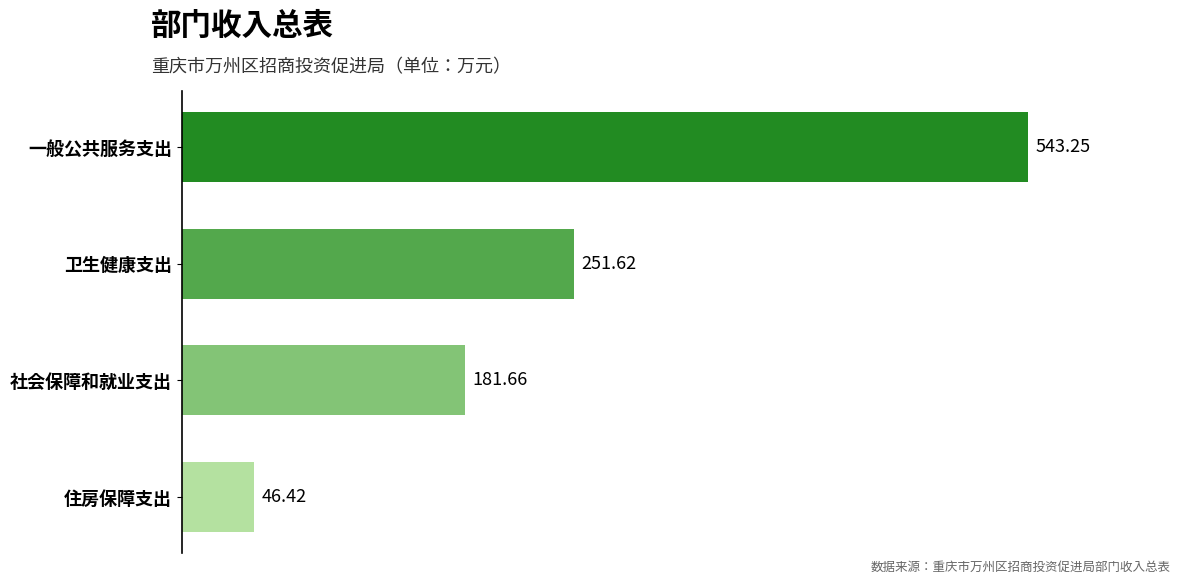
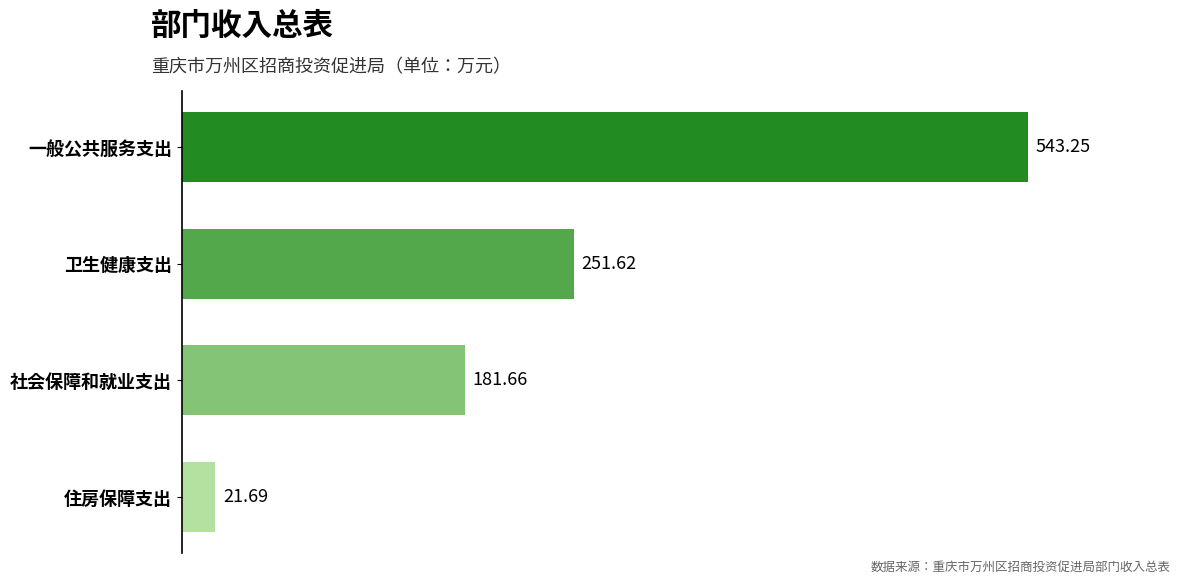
  {
    "一般公共服务支出": 543.25,
    "卫生健康支出": 251.62,
    "社会保障和就业支出": 181.66,
-   "住房保障支出": 46.42
+   "住房保障支出": 21.69
  }
